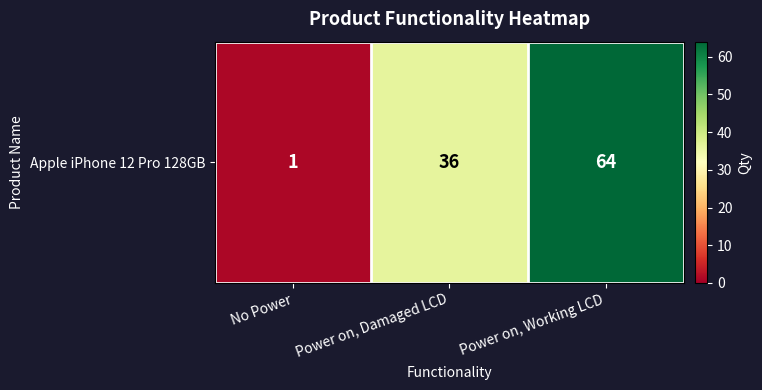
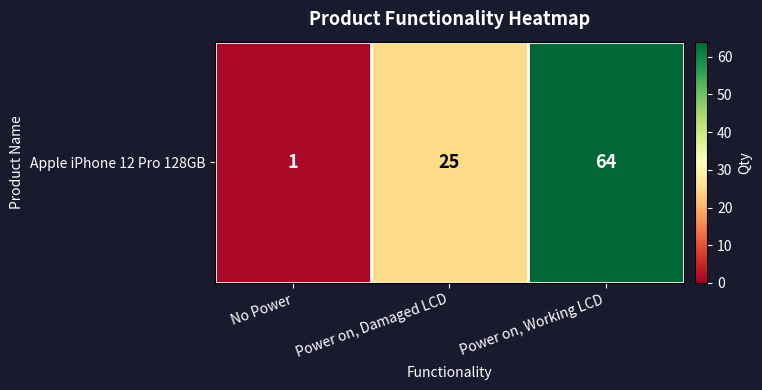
  {
    "Apple iPhone 12 Pro 128GB": {
      "No Power": 1,
-     "Power on, Damaged LCD": 36,
+     "Power on, Damaged LCD": 25,
      "Power on, Working LCD": 64
    }
  }
